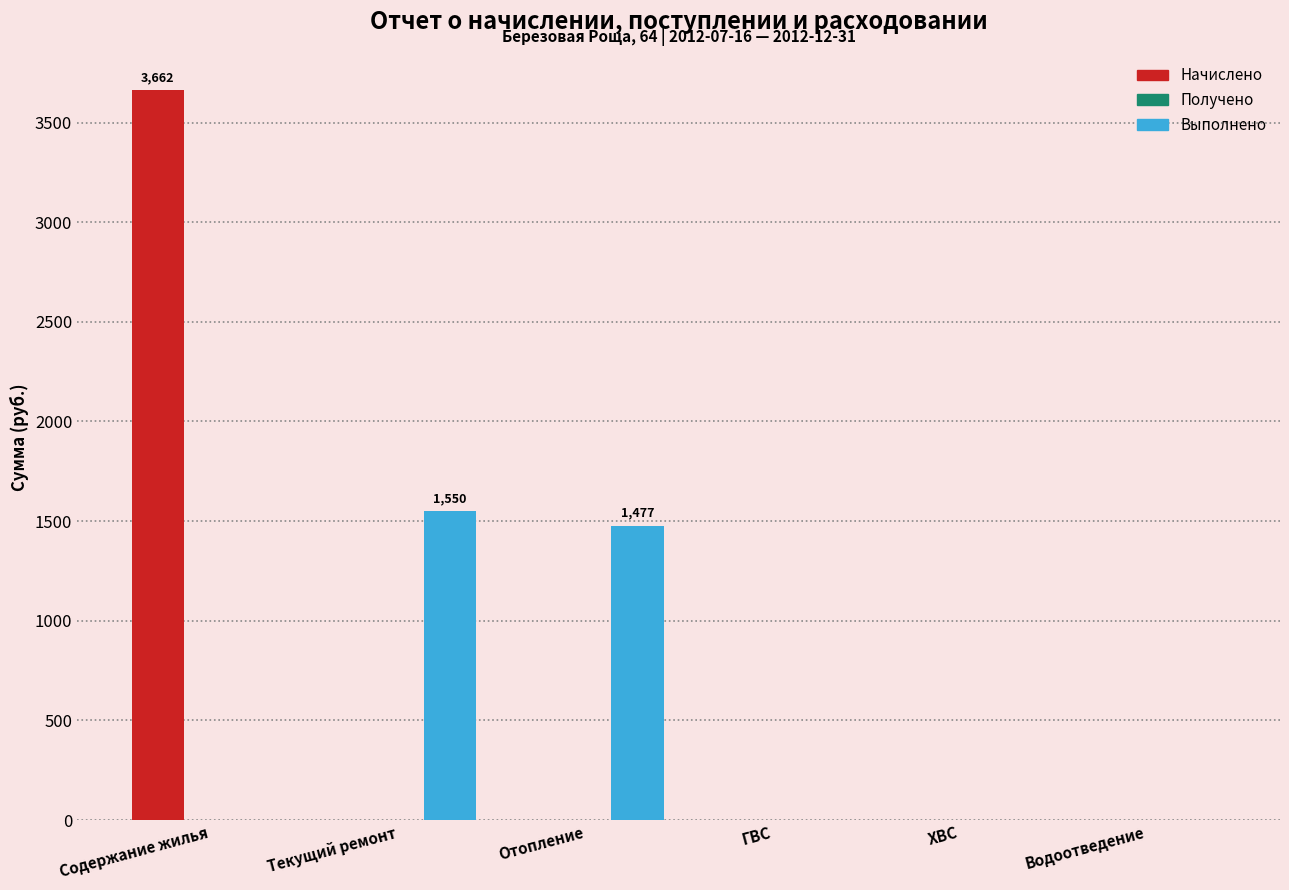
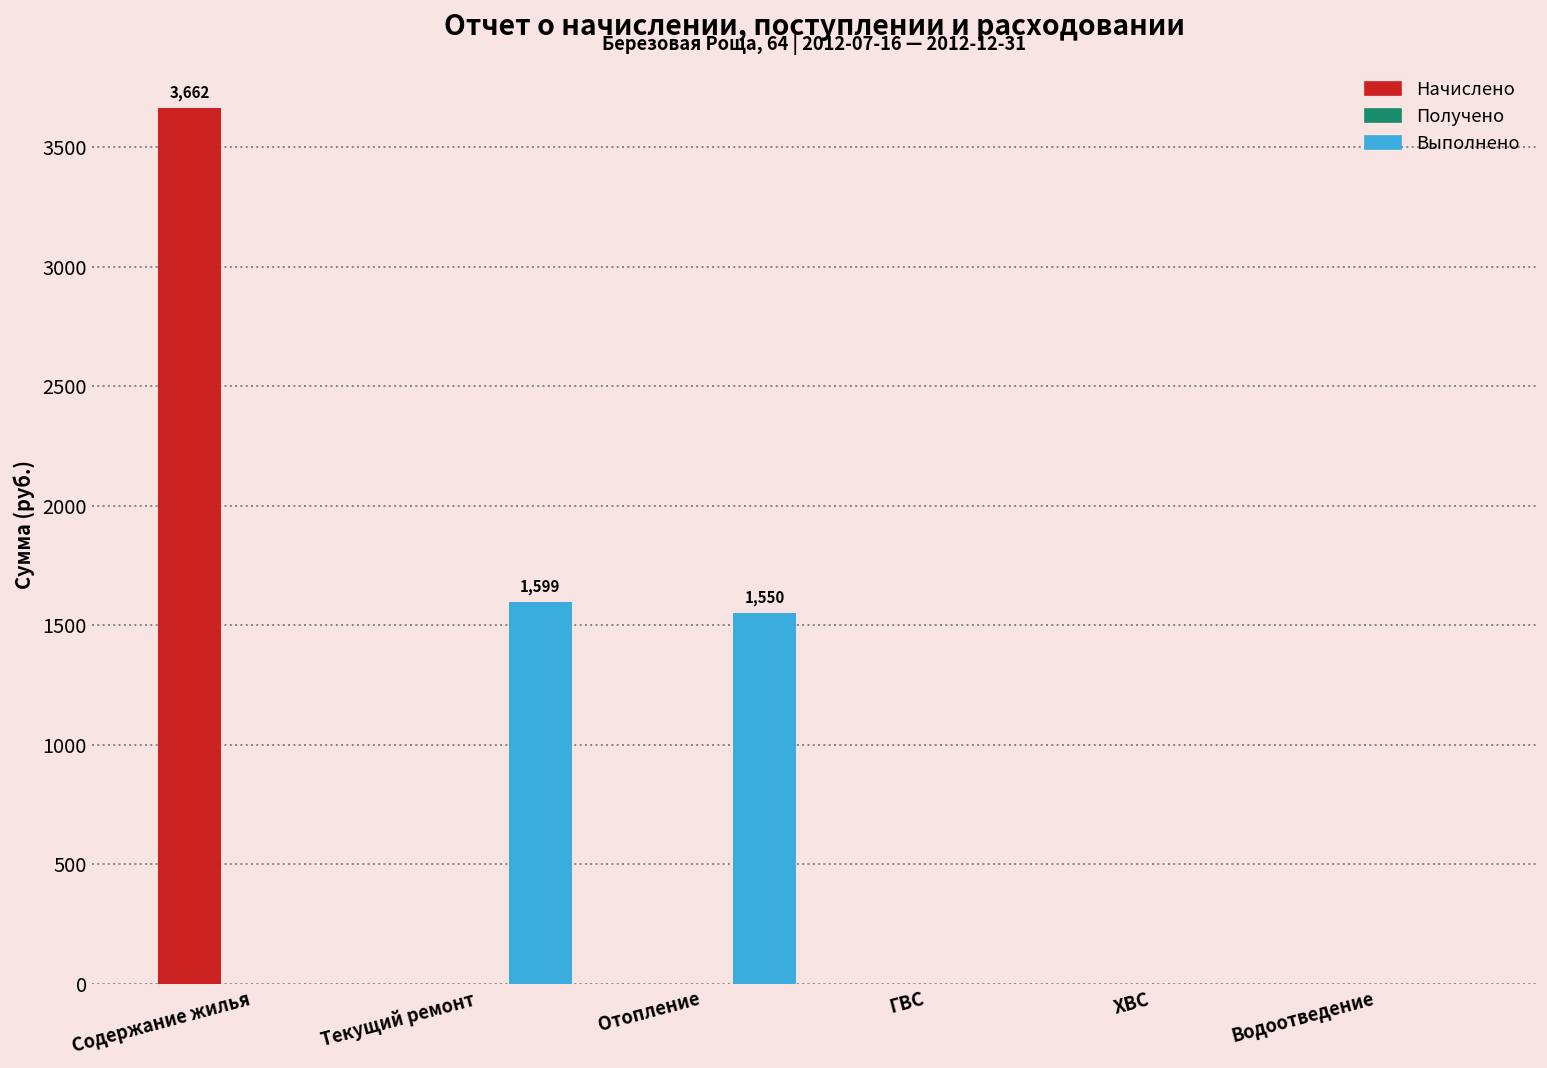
  {
    "Начислено": {
      "Содержание жилья": "3,662"
    },
    "Получено": {
      "Содержание жилья": "0",
      "Текущий ремонт": "0",
      "Отопление": "0",
      "ГВС": "0",
      "ХВС": "0",
      "Водоотведение": "0"
    },
    "Выполнено": {
-     "Текущий ремонт": "1,550",
-     "Отопление": "1,477"
+     "Текущий ремонт": "1,599",
+     "Отопление": "1,550"
    }
  }
